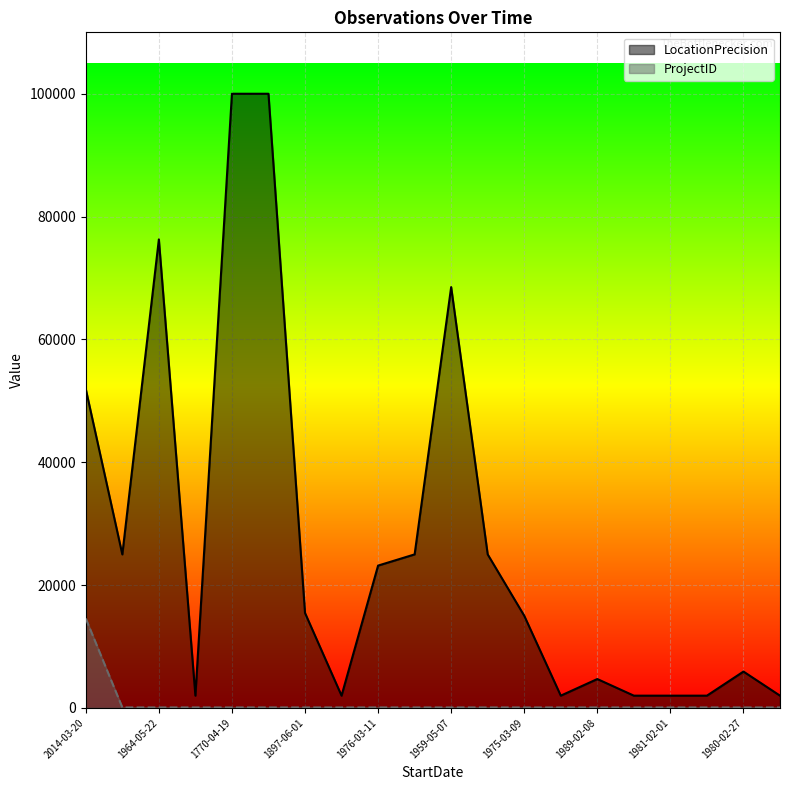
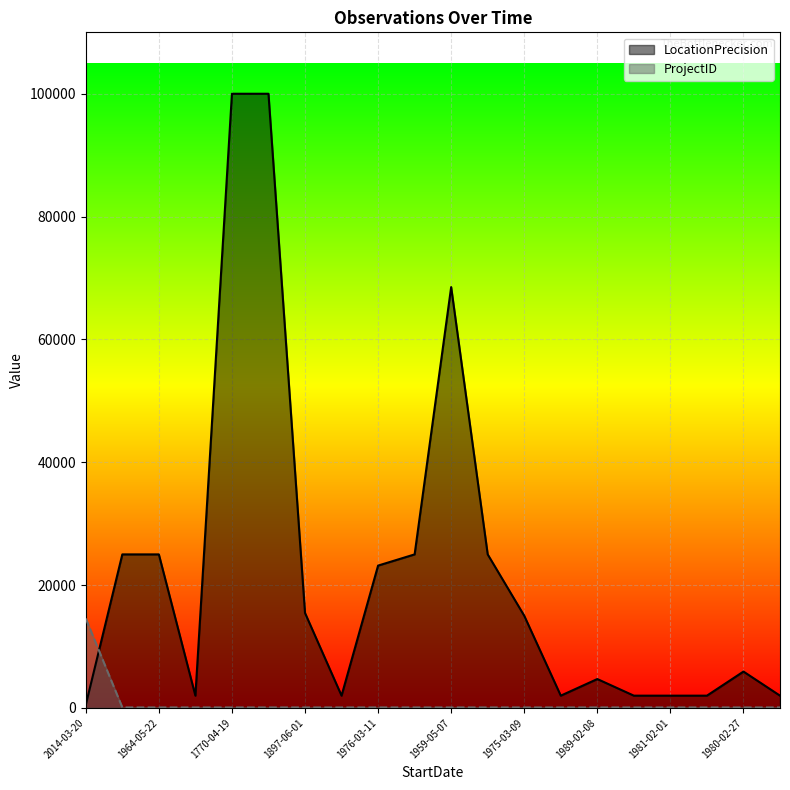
  {
    "LocationPrecision": {
-     "2014-03-20": 52000,
-     "1964-05-22": 76000,
+     "2014-03-20": 1000,
+     "1964-05-22": 25000,
      "1770-04-19": 100000,
      "1897-06-01": 15000,
      "1976-03-11": 23000,
      "1959-05-07": 69000,
      "1975-03-09": 15000,
      "1989-02-08": 5000,
      "1981-02-01": 2000,
      "1980-02-27": 6000
    },
    "ProjectID": {
      "2014-03-20": 15000,
      "1964-05-22": 0,
      "1770-04-19": 0,
      "1897-06-01": 0,
      "1976-03-11": 0,
      "1959-05-07": 0,
      "1975-03-09": 0,
      "1989-02-08": 0,
      "1981-02-01": 0,
      "1980-02-27": 0
    }
  }
